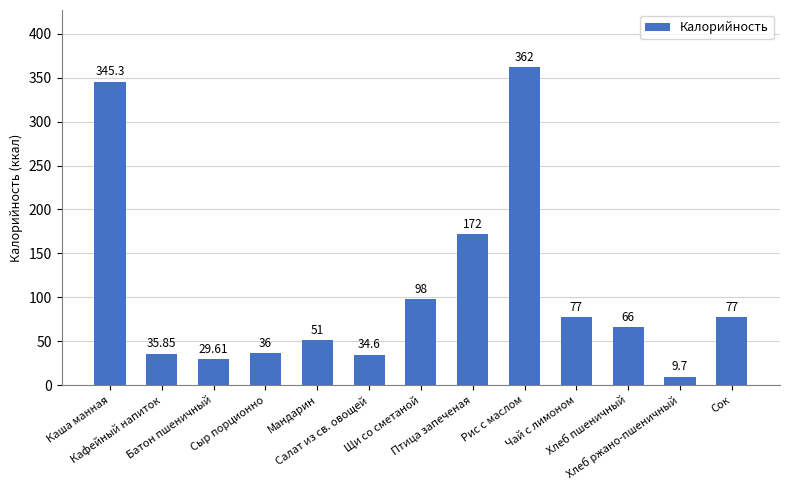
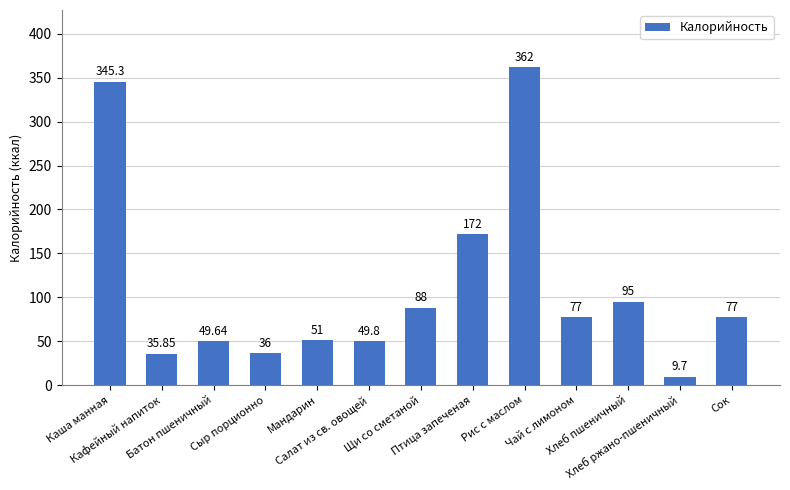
  {
    "Каша манная": 345.3,
    "Кафейный напиток": 35.85,
-   "Батон пшеничный": 29.61,
+   "Батон пшеничный": 49.64,
    "Сыр порционно": 36,
    "Мандарин": 51,
-   "Салат из св. овощей": 34.6,
-   "Щи со сметаной": 98,
+   "Салат из св. овощей": 49.8,
+   "Щи со сметаной": 88,
    "Птица запеченая": 172,
    "Рис с маслом": 362,
    "Чай с лимоном": 77,
-   "Хлеб пшеничный": 66,
+   "Хлеб пшеничный": 95,
    "Хлеб ржано-пшеничный": 9.7,
    "Сок": 77
  }
